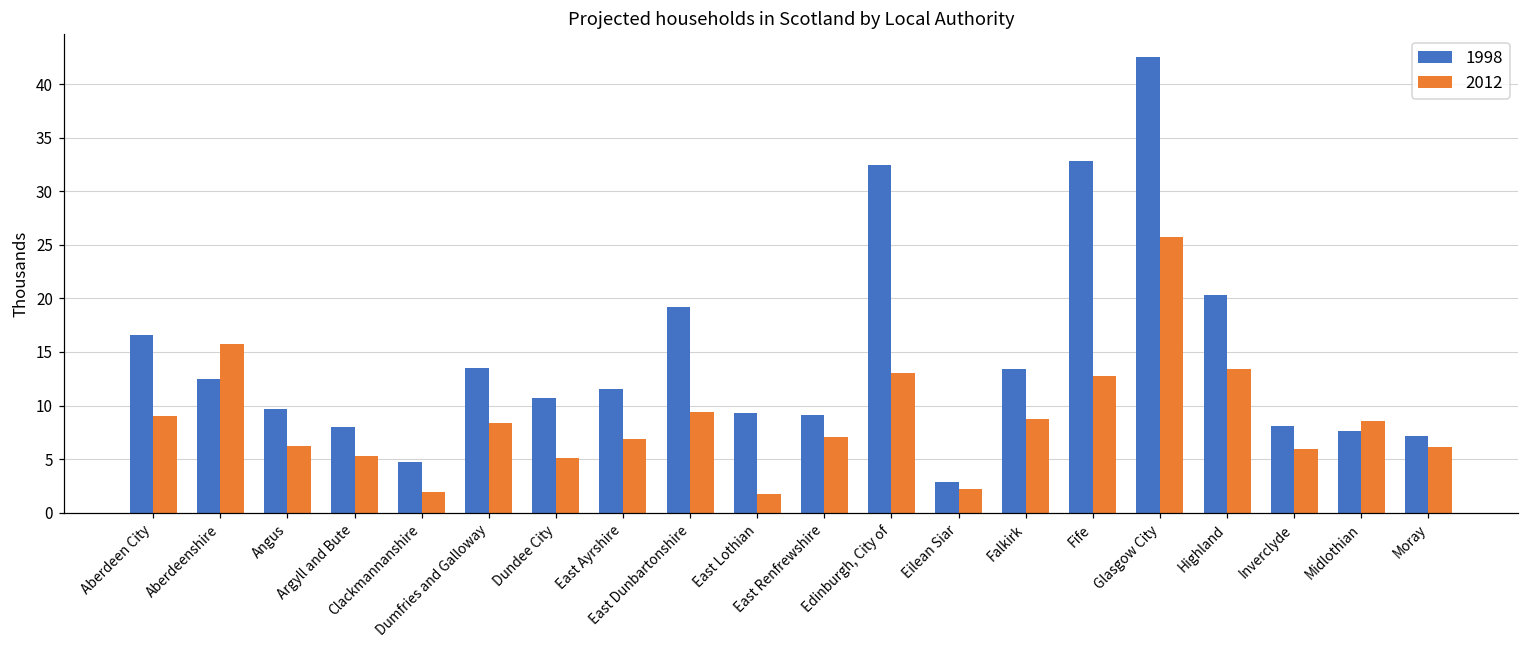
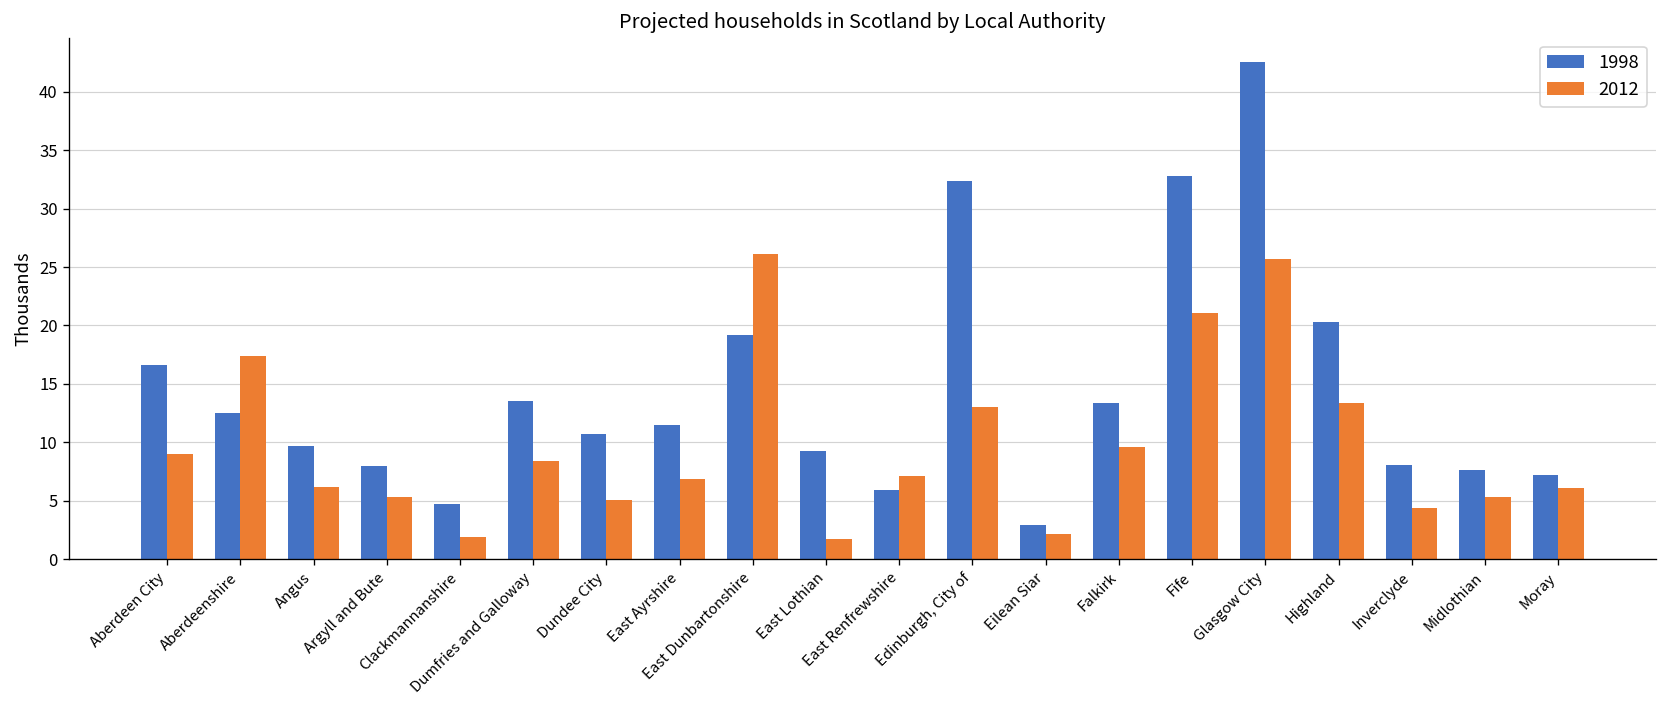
  {
    "1998": {
      "Aberdeen City": 17,
      "Aberdeenshire": 13,
      "Angus": 10,
      "Argyll and Bute": 8,
      "Clackmannanshire": 5,
      "Dumfries and Galloway": 14,
      "Dundee City": 11,
      "East Ayrshire": 12,
      "East Dunbartonshire": 19,
      "East Lothian": 9,
-     "East Renfrewshire": 9,
+     "East Renfrewshire": 6,
      "Edinburgh, City of": 32,
      "Eilean Siar": 3,
      "Falkirk": 13,
      "Fife": 33,
      "Glasgow City": 43,
      "Highland": 20,
      "Inverclyde": 8,
      "Midlothian": 8,
      "Moray": 7
    },
    "2012": {
      "Aberdeen City": 9,
-     "Aberdeenshire": 16,
+     "Aberdeenshire": 17,
      "Angus": 6,
      "Argyll and Bute": 5,
      "Clackmannanshire": 2,
      "Dumfries and Galloway": 8,
      "Dundee City": 5,
      "East Ayrshire": 7,
-     "East Dunbartonshire": 9,
+     "East Dunbartonshire": 26,
      "East Lothian": 2,
      "East Renfrewshire": 7,
      "Edinburgh, City of": 13,
      "Eilean Siar": 2,
-     "Falkirk": 9,
-     "Fife": 13,
+     "Falkirk": 10,
+     "Fife": 21,
      "Glasgow City": 26,
      "Highland": 13,
-     "Inverclyde": 6,
-     "Midlothian": 9,
+     "Inverclyde": 4,
+     "Midlothian": 5,
      "Moray": 6
    }
  }
